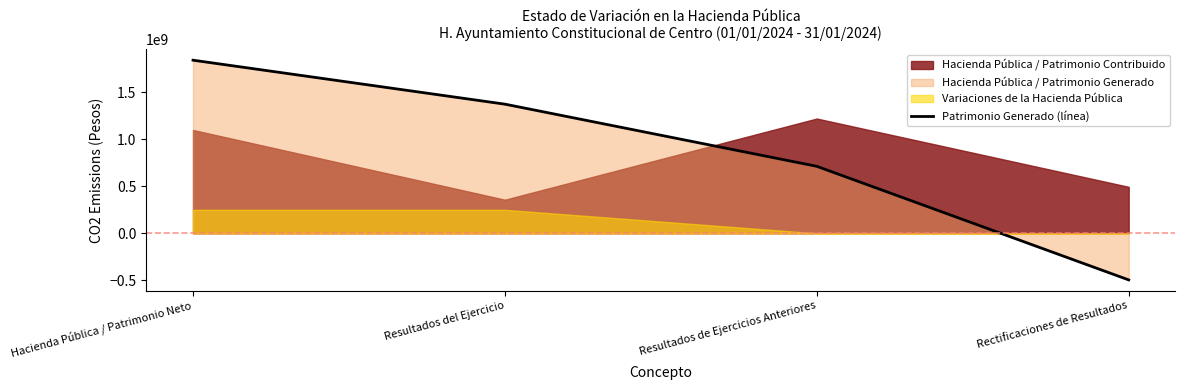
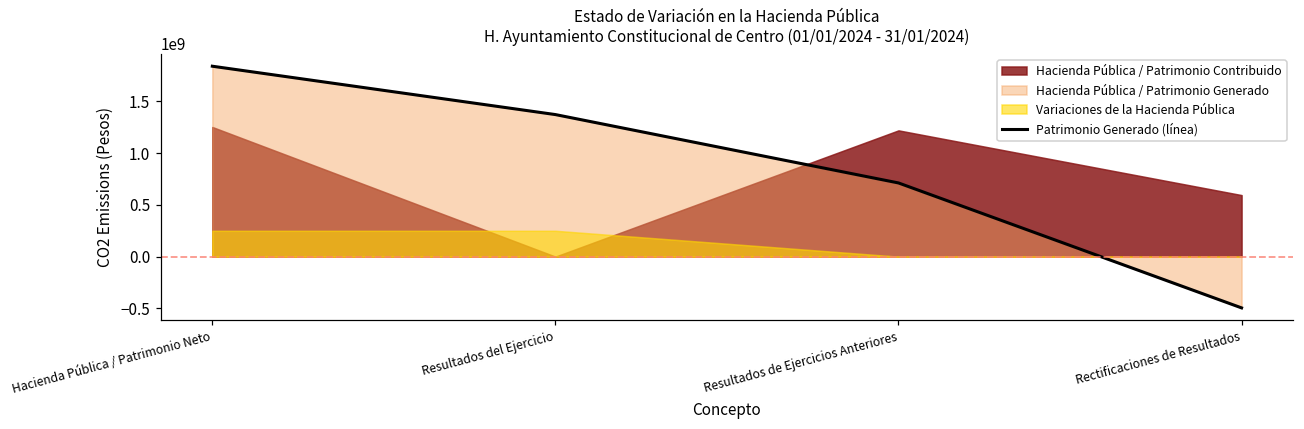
  {
    "Hacienda Pública / Patrimonio Contribuido": {
-     "Hacienda Pública / Patrimonio Neto": 1100000000,
-     "Resultados del Ejercicio": 400000000,
+     "Hacienda Pública / Patrimonio Neto": 1300000000,
+     "Resultados del Ejercicio": 0,
      "Resultados de Ejercicios Anteriores": 1200000000,
-     "Rectificaciones de Resultados": 500000000
+     "Rectificaciones de Resultados": 600000000
    },
    "Patrimonio Generado (línea)": {
      "Rectificaciones de Resultados": -500000000
    }
  }
